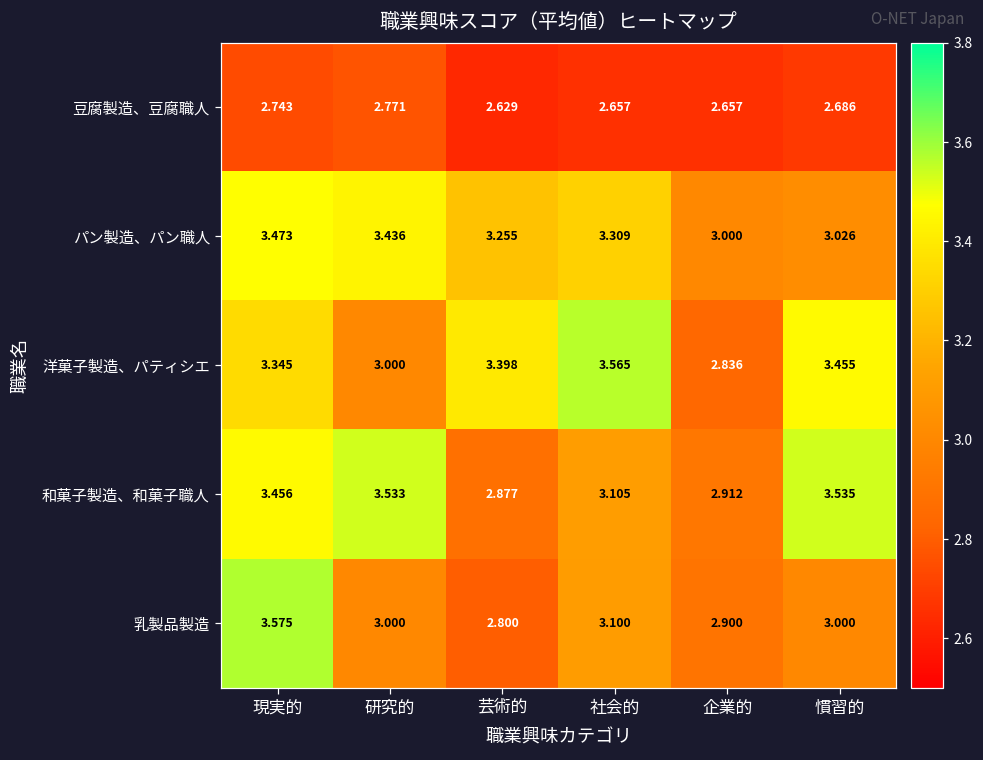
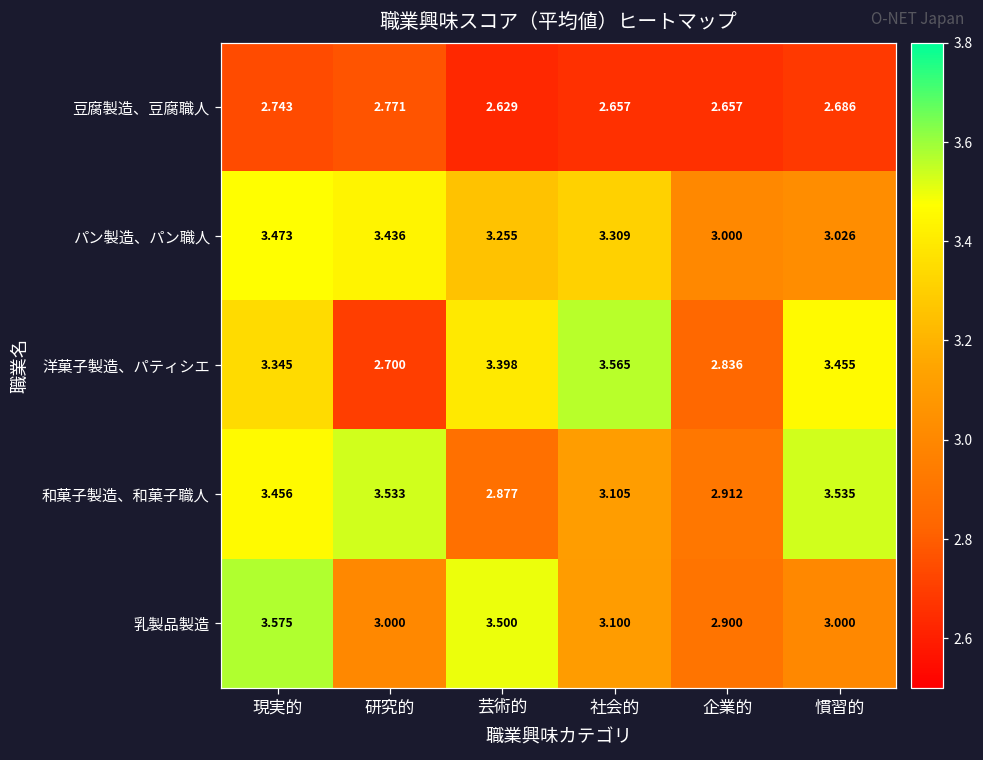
  {
    "豆腐製造、豆腐職人": {
      "現実的": 2.743,
      "研究的": 2.771,
      "芸術的": 2.629,
      "社会的": 2.657,
      "企業的": 2.657,
      "慣習的": 2.686
    },
    "パン製造、パン職人": {
      "現実的": 3.473,
      "研究的": 3.436,
      "芸術的": 3.255,
      "社会的": 3.309,
      "企業的": 3.000,
      "慣習的": 3.026
    },
    "洋菓子製造、パティシエ": {
      "現実的": 3.345,
-     "研究的": 3.000,
+     "研究的": 2.700,
      "芸術的": 3.398,
      "社会的": 3.565,
      "企業的": 2.836,
      "慣習的": 3.455
    },
    "和菓子製造、和菓子職人": {
      "現実的": 3.456,
      "研究的": 3.533,
      "芸術的": 2.877,
      "社会的": 3.105,
      "企業的": 2.912,
      "慣習的": 3.535
    },
    "乳製品製造": {
      "現実的": 3.575,
      "研究的": 3.000,
-     "芸術的": 2.800,
+     "芸術的": 3.500,
      "社会的": 3.100,
      "企業的": 2.900,
      "慣習的": 3.000
    }
  }
